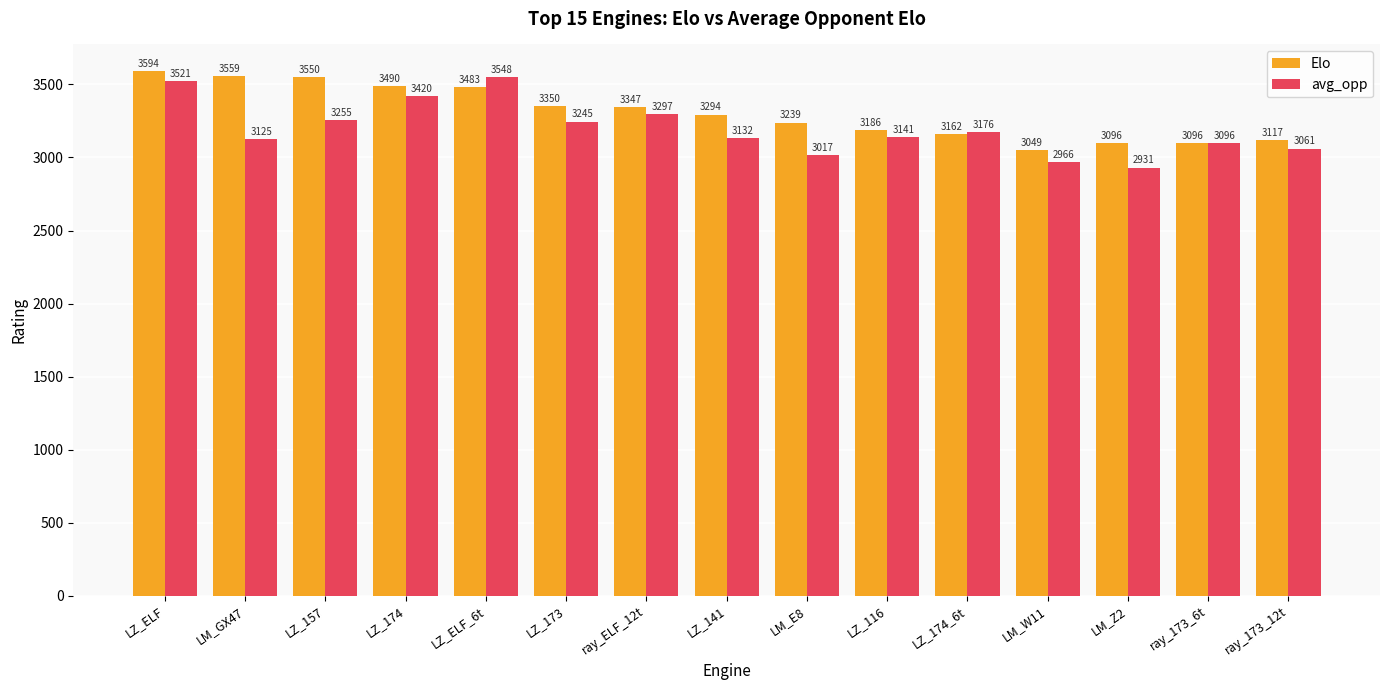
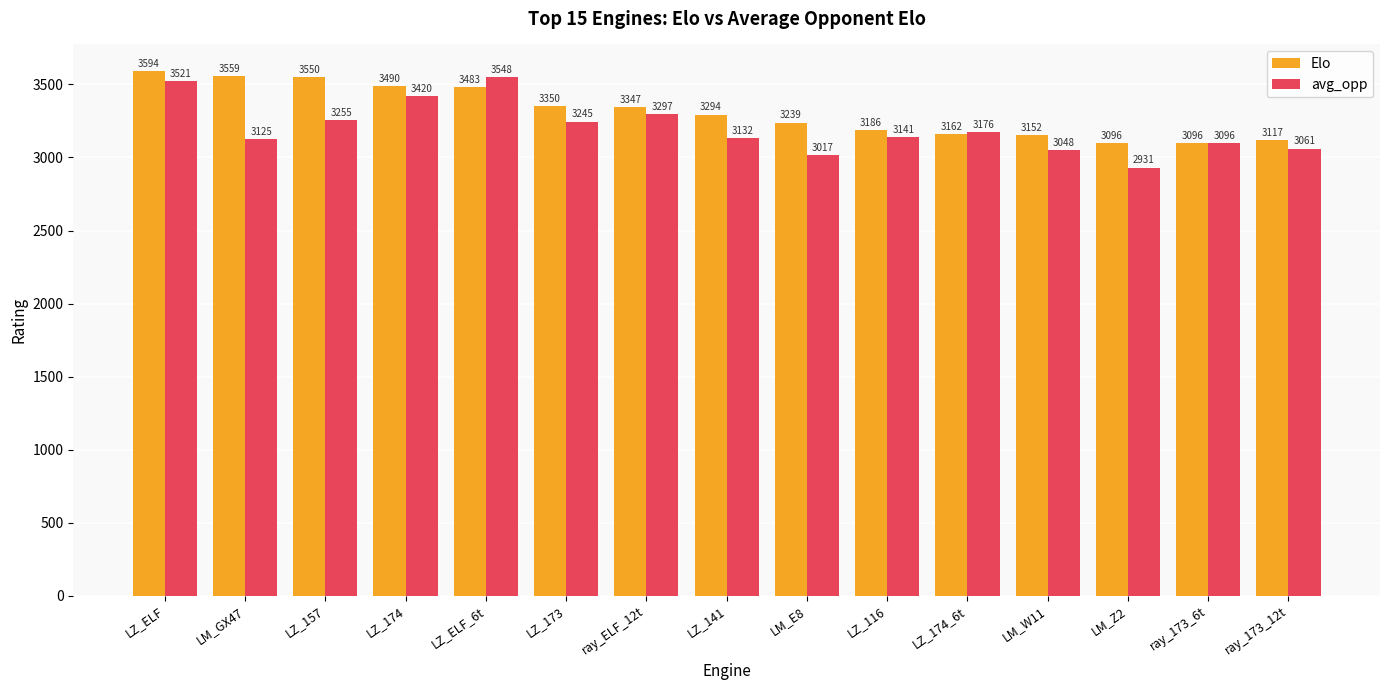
  {
    "Elo": {
      "LZ_ELF": 3594,
      "LM_GX47": 3559,
      "LZ_157": 3550,
      "LZ_174": 3490,
      "LZ_ELF_6t": 3483,
      "LZ_173": 3350,
      "ray_ELF_12t": 3347,
      "LZ_141": 3294,
      "LM_E8": 3239,
      "LZ_116": 3186,
      "LZ_174_6t": 3162,
-     "LM_W11": 3049,
+     "LM_W11": 3152,
      "LM_Z2": 3096,
      "ray_173_6t": 3096,
      "ray_173_12t": 3117
    },
    "avg_opp": {
      "LZ_ELF": 3521,
      "LM_GX47": 3125,
      "LZ_157": 3255,
      "LZ_174": 3420,
      "LZ_ELF_6t": 3548,
      "LZ_173": 3245,
      "ray_ELF_12t": 3297,
      "LZ_141": 3132,
      "LM_E8": 3017,
      "LZ_116": 3141,
      "LZ_174_6t": 3176,
-     "LM_W11": 2966,
+     "LM_W11": 3048,
      "LM_Z2": 2931,
      "ray_173_6t": 3096,
      "ray_173_12t": 3061
    }
  }
